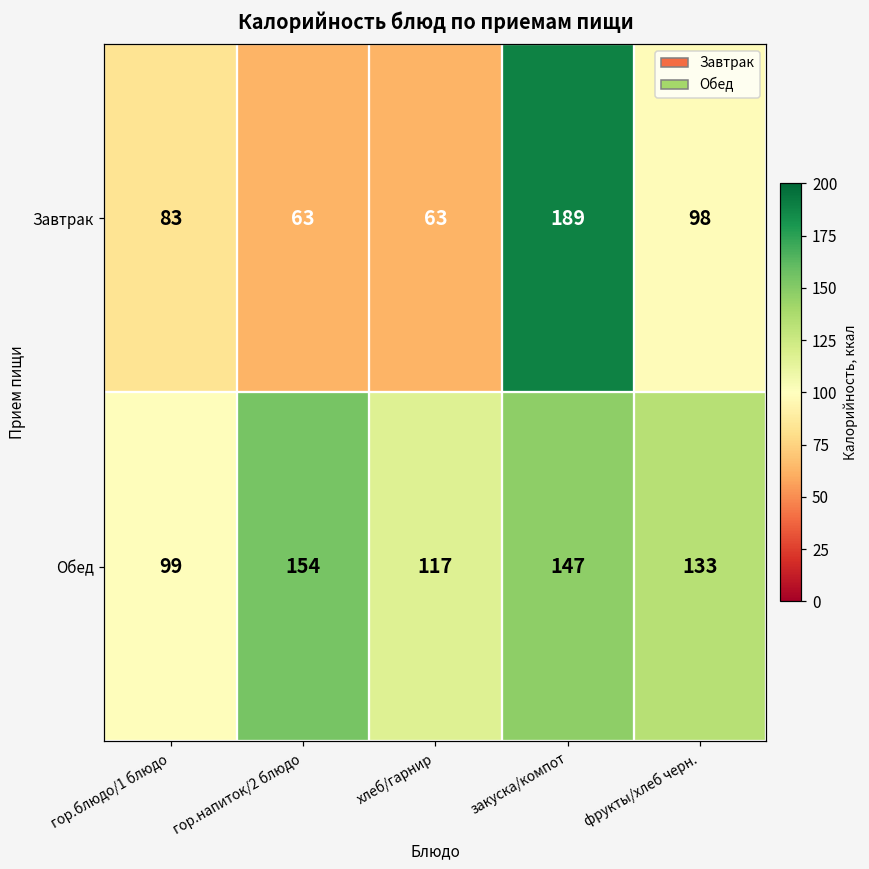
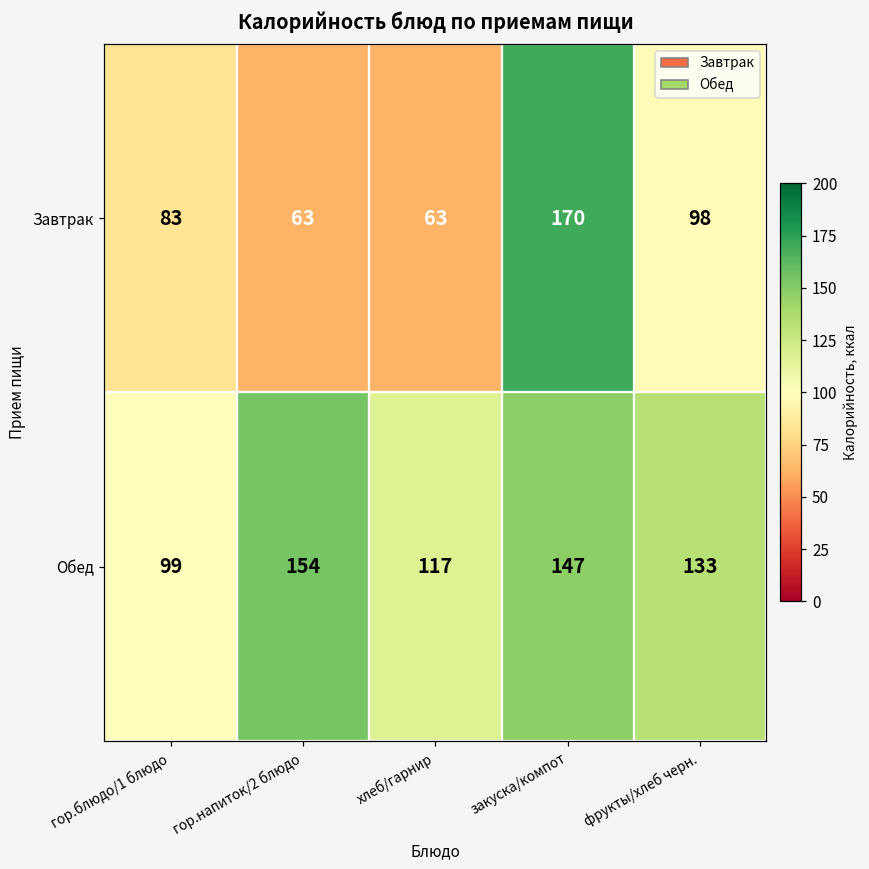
  {
    "Завтрак": {
      "гор.блюдо/1 блюдо": 83,
      "гор.напиток/2 блюдо": 63,
      "хлеб/гарнир": 63,
-     "закуска/компот": 189,
+     "закуска/компот": 170,
      "фрукты/хлеб черн.": 98
    },
    "Обед": {
      "гор.блюдо/1 блюдо": 99,
      "гор.напиток/2 блюдо": 154,
      "хлеб/гарнир": 117,
      "закуска/компот": 147,
      "фрукты/хлеб черн.": 133
    }
  }
